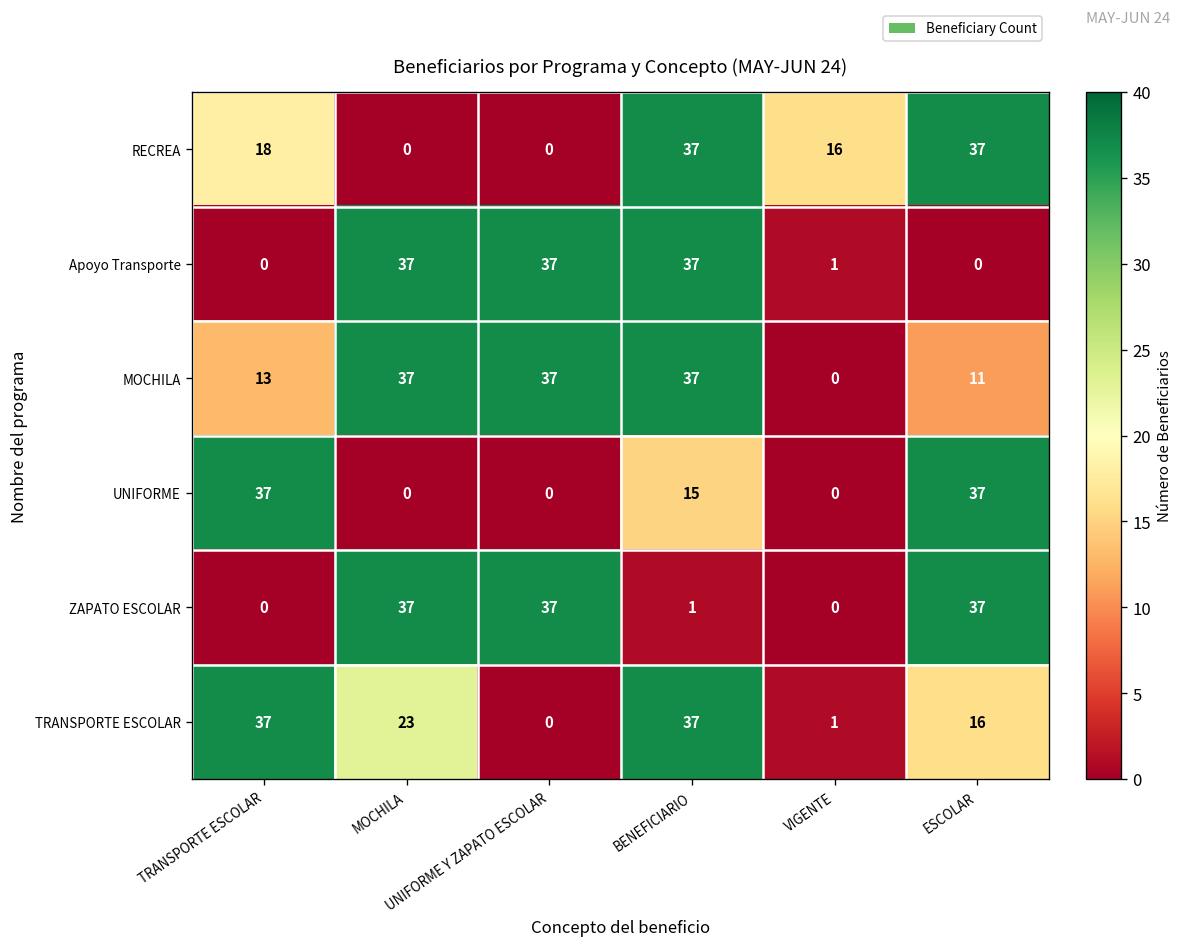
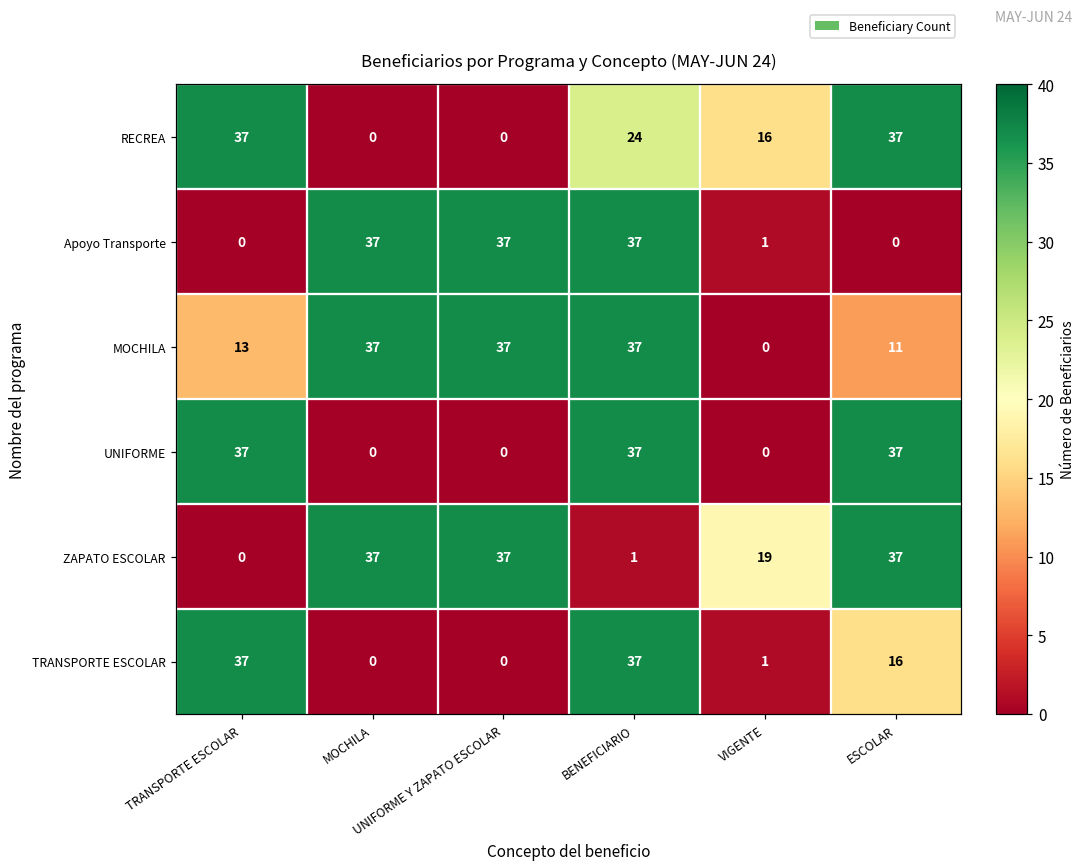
  {
    "RECREA": {
-     "TRANSPORTE ESCOLAR": 18,
+     "TRANSPORTE ESCOLAR": 37,
      "MOCHILA": 0,
      "UNIFORME Y ZAPATO ESCOLAR": 0,
-     "BENEFICIARIO": 37,
+     "BENEFICIARIO": 24,
      "VIGENTE": 16,
      "ESCOLAR": 37
    },
    "Apoyo Transporte": {
      "TRANSPORTE ESCOLAR": 0,
      "MOCHILA": 37,
      "UNIFORME Y ZAPATO ESCOLAR": 37,
      "BENEFICIARIO": 37,
      "VIGENTE": 1,
      "ESCOLAR": 0
    },
    "MOCHILA": {
      "TRANSPORTE ESCOLAR": 13,
      "MOCHILA": 37,
      "UNIFORME Y ZAPATO ESCOLAR": 37,
      "BENEFICIARIO": 37,
      "VIGENTE": 0,
      "ESCOLAR": 11
    },
    "UNIFORME": {
      "TRANSPORTE ESCOLAR": 37,
      "MOCHILA": 0,
      "UNIFORME Y ZAPATO ESCOLAR": 0,
-     "BENEFICIARIO": 15,
+     "BENEFICIARIO": 37,
      "VIGENTE": 0,
      "ESCOLAR": 37
    },
    "ZAPATO ESCOLAR": {
      "TRANSPORTE ESCOLAR": 0,
      "MOCHILA": 37,
      "UNIFORME Y ZAPATO ESCOLAR": 37,
      "BENEFICIARIO": 1,
-     "VIGENTE": 0,
+     "VIGENTE": 19,
      "ESCOLAR": 37
    },
    "TRANSPORTE ESCOLAR": {
      "TRANSPORTE ESCOLAR": 37,
-     "MOCHILA": 23,
+     "MOCHILA": 0,
      "UNIFORME Y ZAPATO ESCOLAR": 0,
      "BENEFICIARIO": 37,
      "VIGENTE": 1,
      "ESCOLAR": 16
    }
  }
